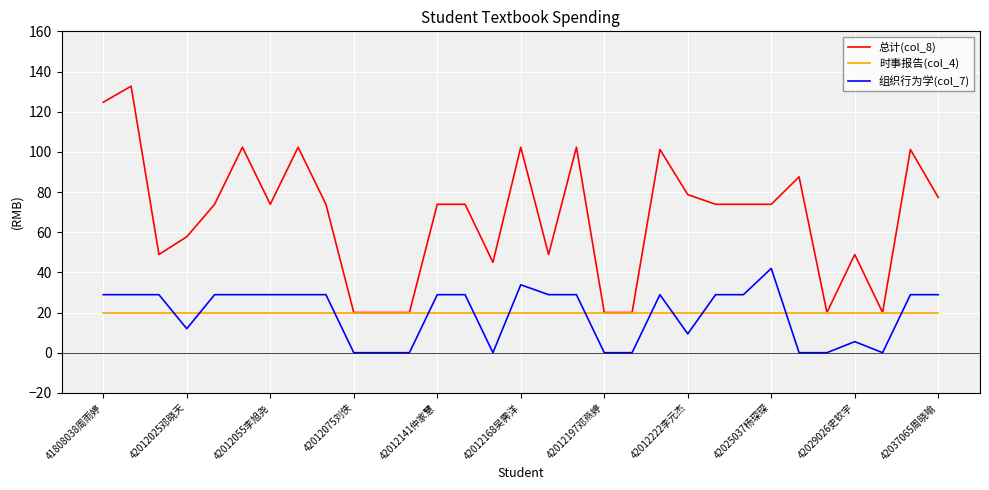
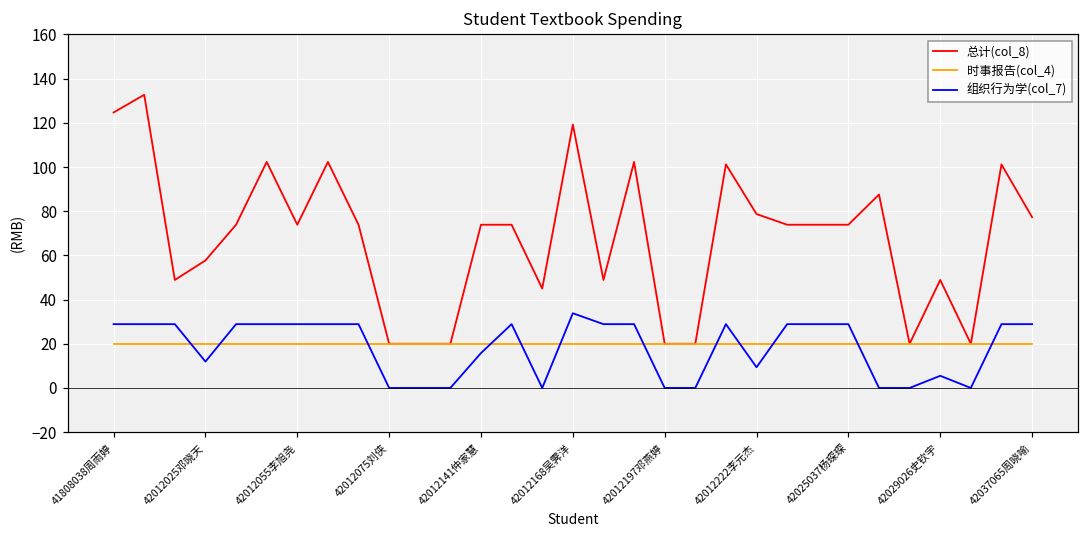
  {
    "总计(col_8)": {
      "41808038周雨婷": 125,
      "42012025邓晓天": 58,
      "42012055李旭尧": 74,
      "42012141仲家慧": 74,
-     "42012168吴霁洋": 102,
+     "42012168吴霁洋": 119,
      "42012222李元杰": 79,
      "42025037杨琛琛": 74,
      "42029026史钦宇": 49,
      "42037065周晓喻": 77
    },
    "时事报告(col_4)": {
      "41808038周雨婷": 20,
      "42012025邓晓天": 20,
      "42012055李旭尧": 20,
      "42012141仲家慧": 20,
      "42012168吴霁洋": 20,
      "42012222李元杰": 20,
      "42025037杨琛琛": 20,
      "42029026史钦宇": 20,
      "42037065周晓喻": 20
    },
    "组织行为学(col_7)": {
      "41808038周雨婷": 29,
      "42012025邓晓天": 12,
      "42012055李旭尧": 29,
      "42012075刘侠": 0,
-     "42012141仲家慧": 29,
+     "42012141仲家慧": 16,
      "42012168吴霁洋": 34,
      "42012197邓燕婷": 0,
      "42012222李元杰": 9,
-     "42025037杨琛琛": 42,
+     "42025037杨琛琛": 29,
      "42029026史钦宇": 6,
      "42037065周晓喻": 29
    }
  }
